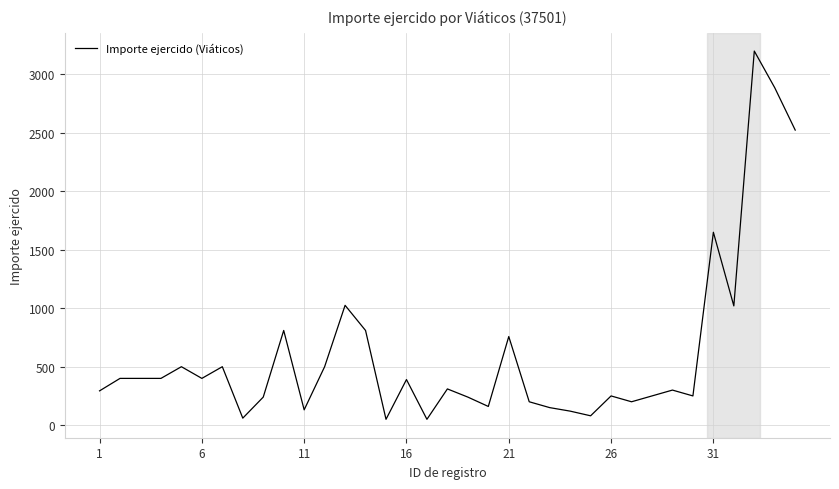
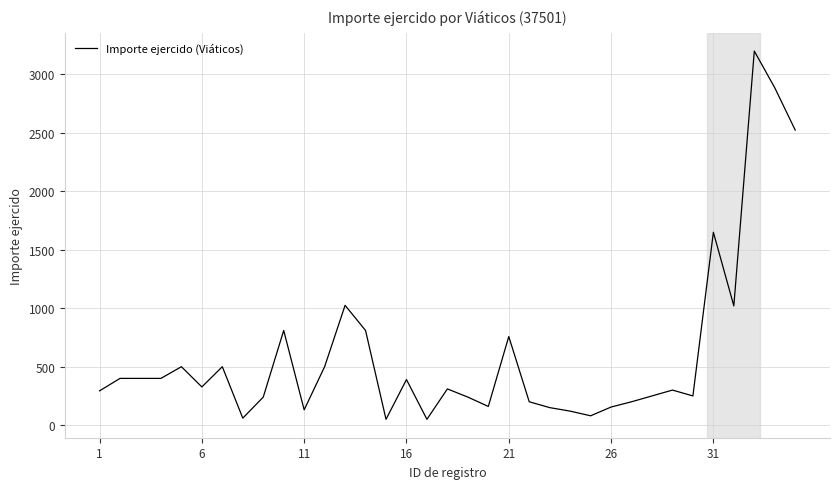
  {
    "1": 290,
-   "6": 400,
+   "6": 330,
    "11": 130,
    "16": 390,
    "21": 760,
-   "26": 250,
+   "26": 160,
    "31": 1650
  }
